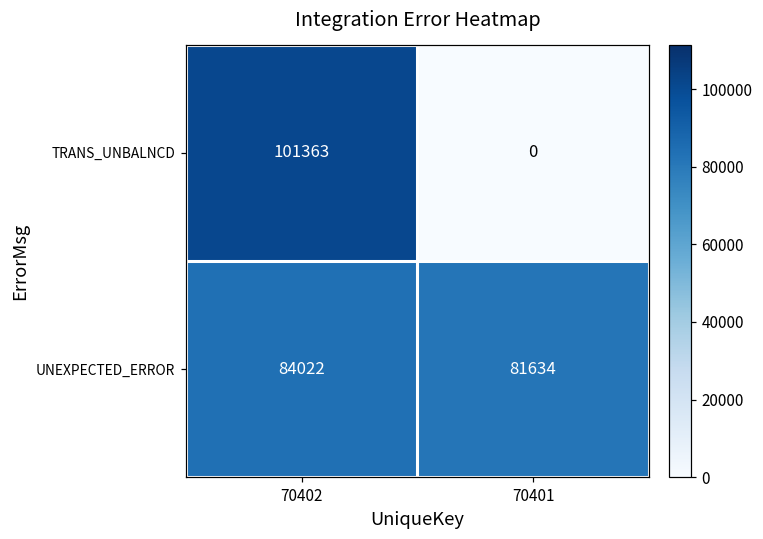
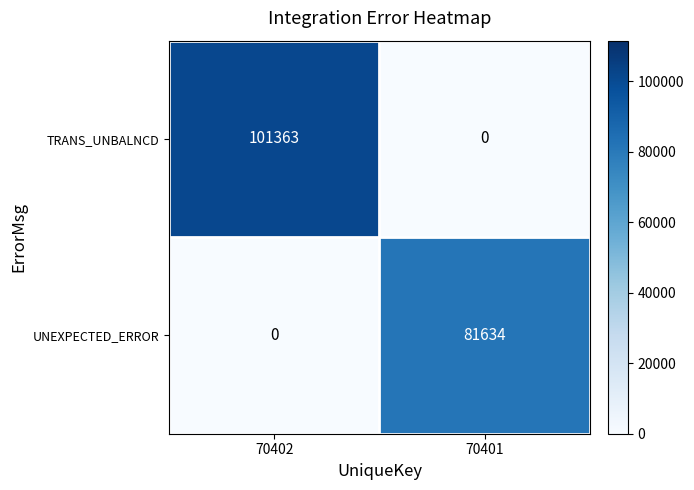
  {
    "TRANS_UNBALNCD": {
      "70402": 101363,
      "70401": 0
    },
    "UNEXPECTED_ERROR": {
-     "70402": 84022,
+     "70402": 0,
      "70401": 81634
    }
  }
